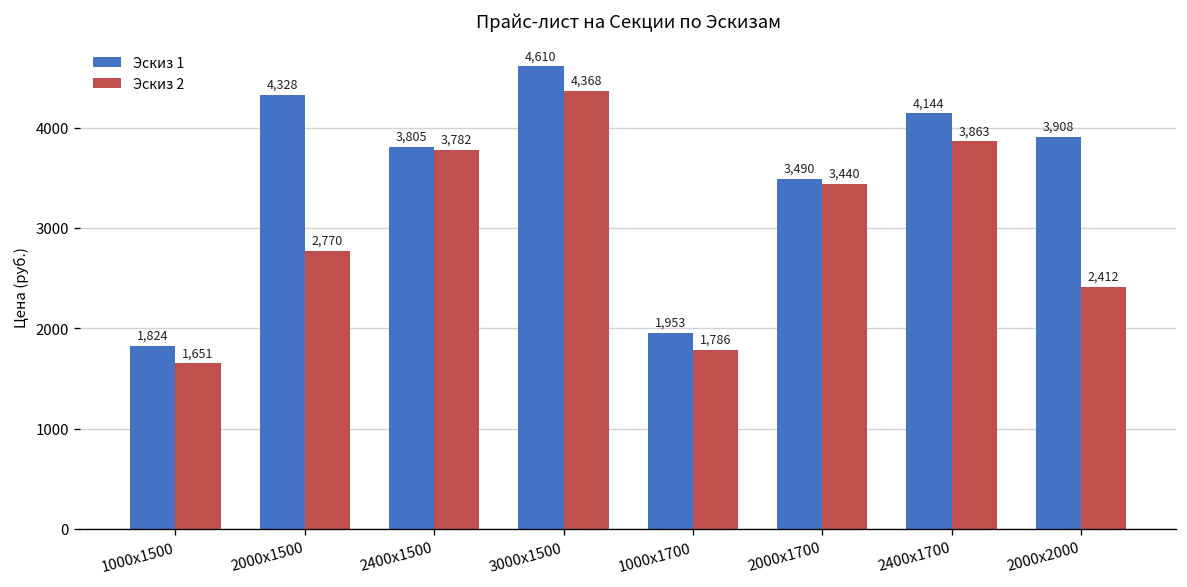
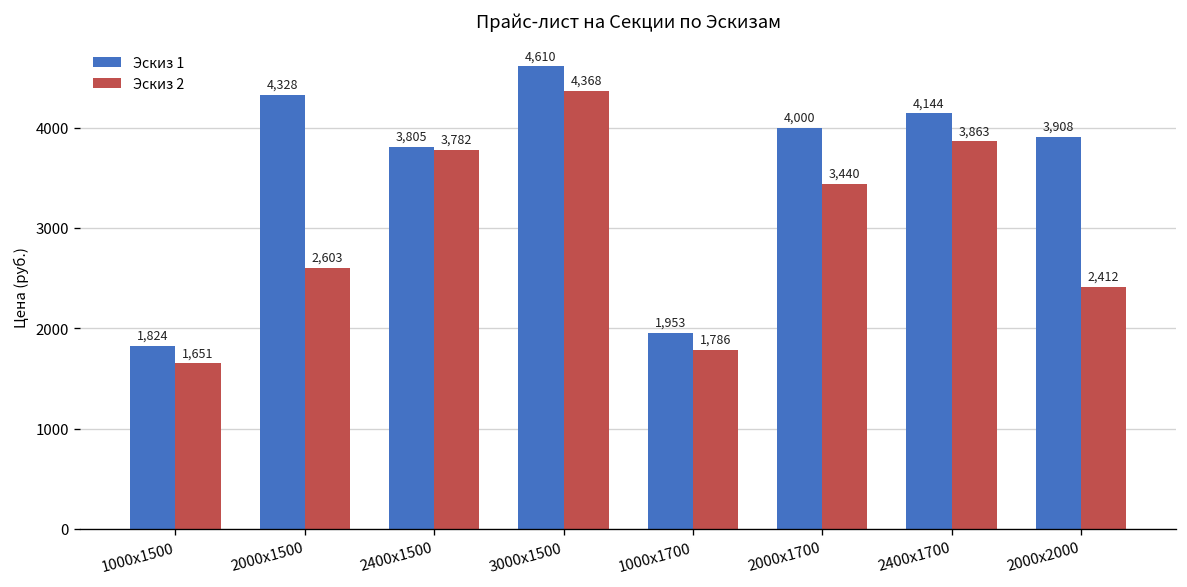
  {
    "Эскиз 1": {
      "1000х1500": "1,824",
      "2000х1500": "4,328",
      "2400х1500": "3,805",
      "3000х1500": "4,610",
      "1000х1700": "1,953",
-     "2000х1700": "3,490",
+     "2000х1700": "4,000",
      "2400х1700": "4,144",
      "2000х2000": "3,908"
    },
    "Эскиз 2": {
      "1000х1500": "1,651",
-     "2000х1500": "2,770",
+     "2000х1500": "2,603",
      "2400х1500": "3,782",
      "3000х1500": "4,368",
      "1000х1700": "1,786",
      "2000х1700": "3,440",
      "2400х1700": "3,863",
      "2000х2000": "2,412"
    }
  }
